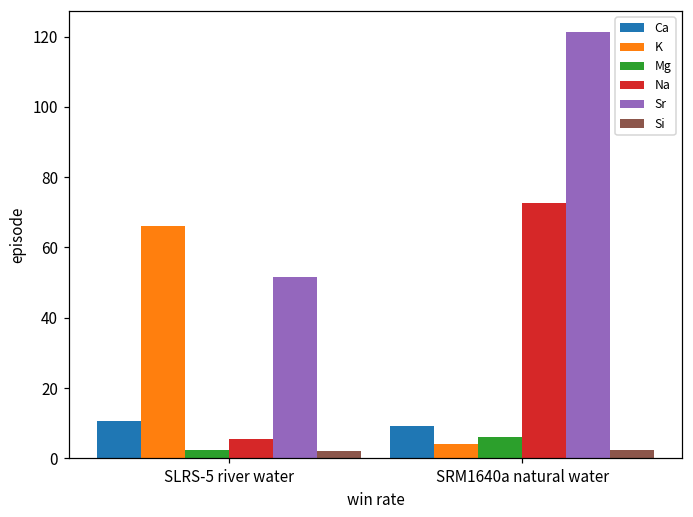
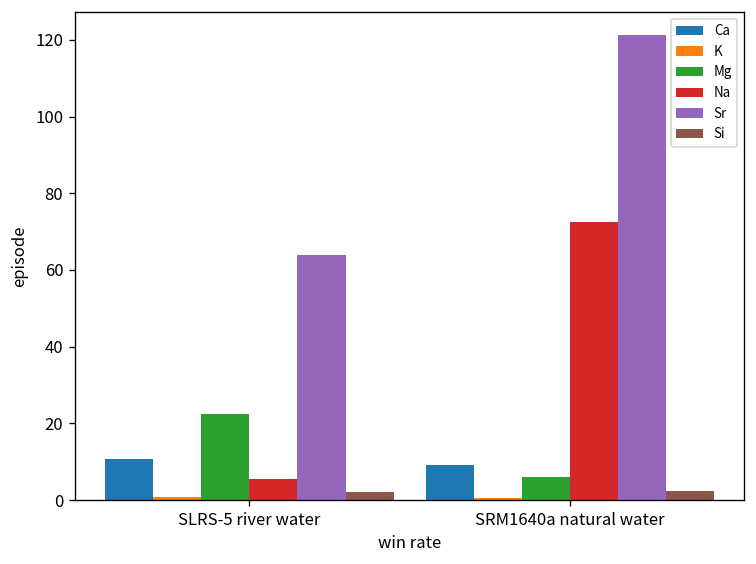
  {
    "Ca": {
      "SLRS-5 river water": 11,
      "SRM1640a natural water": 9
    },
    "K": {
-     "SLRS-5 river water": 66,
-     "SRM1640a natural water": 4
+     "SLRS-5 river water": 1,
+     "SRM1640a natural water": 1
    },
    "Mg": {
-     "SLRS-5 river water": 3,
+     "SLRS-5 river water": 22,
      "SRM1640a natural water": 6
    },
    "Na": {
      "SLRS-5 river water": 6,
      "SRM1640a natural water": 73
    },
    "Sr": {
-     "SLRS-5 river water": 52,
+     "SLRS-5 river water": 64,
      "SRM1640a natural water": 121
    },
    "Si": {
      "SLRS-5 river water": 2,
      "SRM1640a natural water": 2
    }
  }
